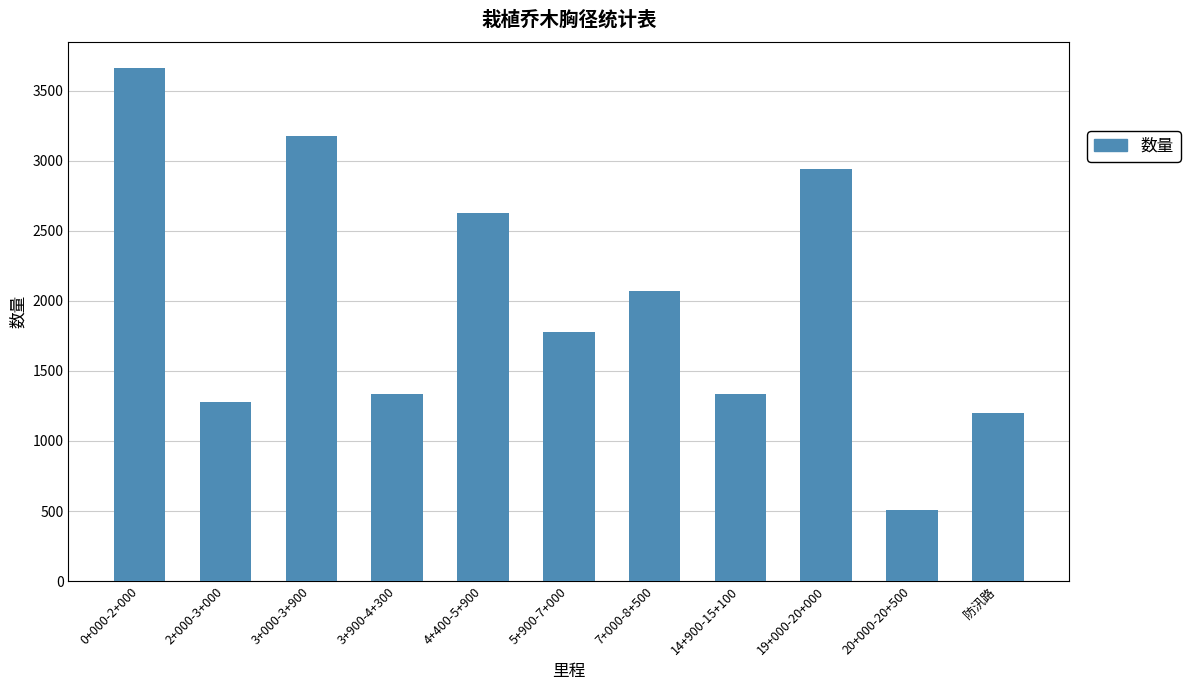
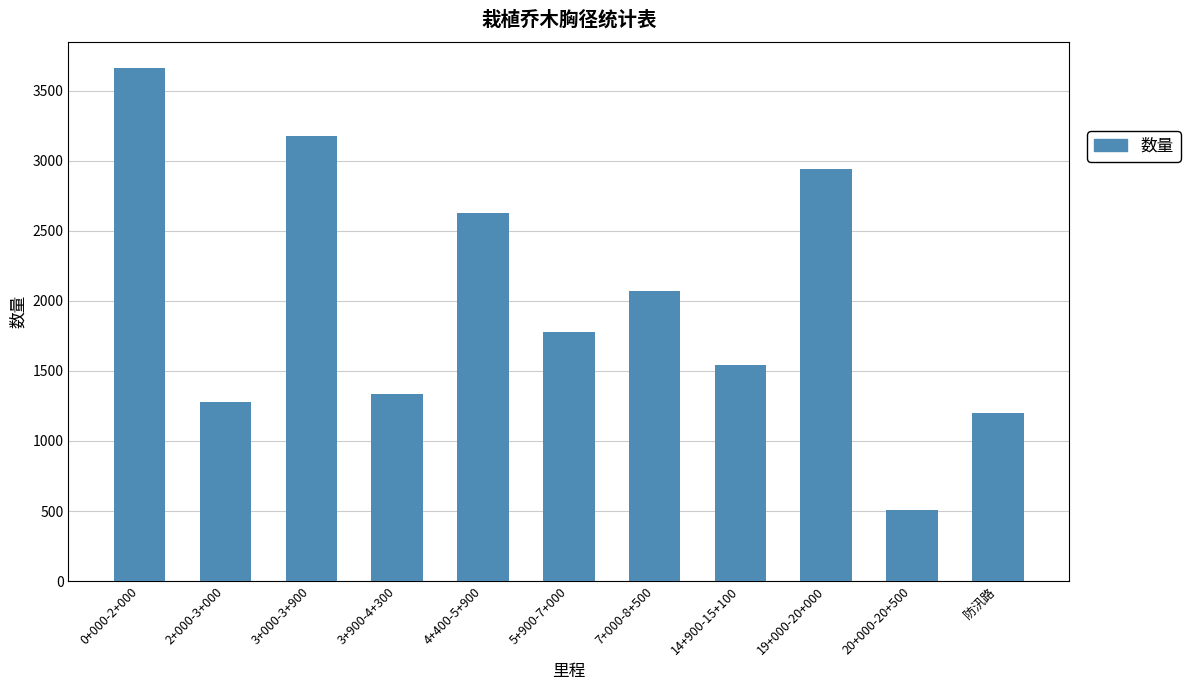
  {
    "0+000-2+000": 3660,
    "2+000-3+000": 1280,
    "3+000-3+900": 3180,
    "3+900-4+300": 1330,
    "4+400-5+900": 2630,
    "5+900-7+000": 1780,
    "7+000-8+500": 2070,
-   "14+900-15+100": 1330,
+   "14+900-15+100": 1540,
    "19+000-20+000": 2940,
    "20+000-20+500": 510,
    "防汛路": 1200
  }
